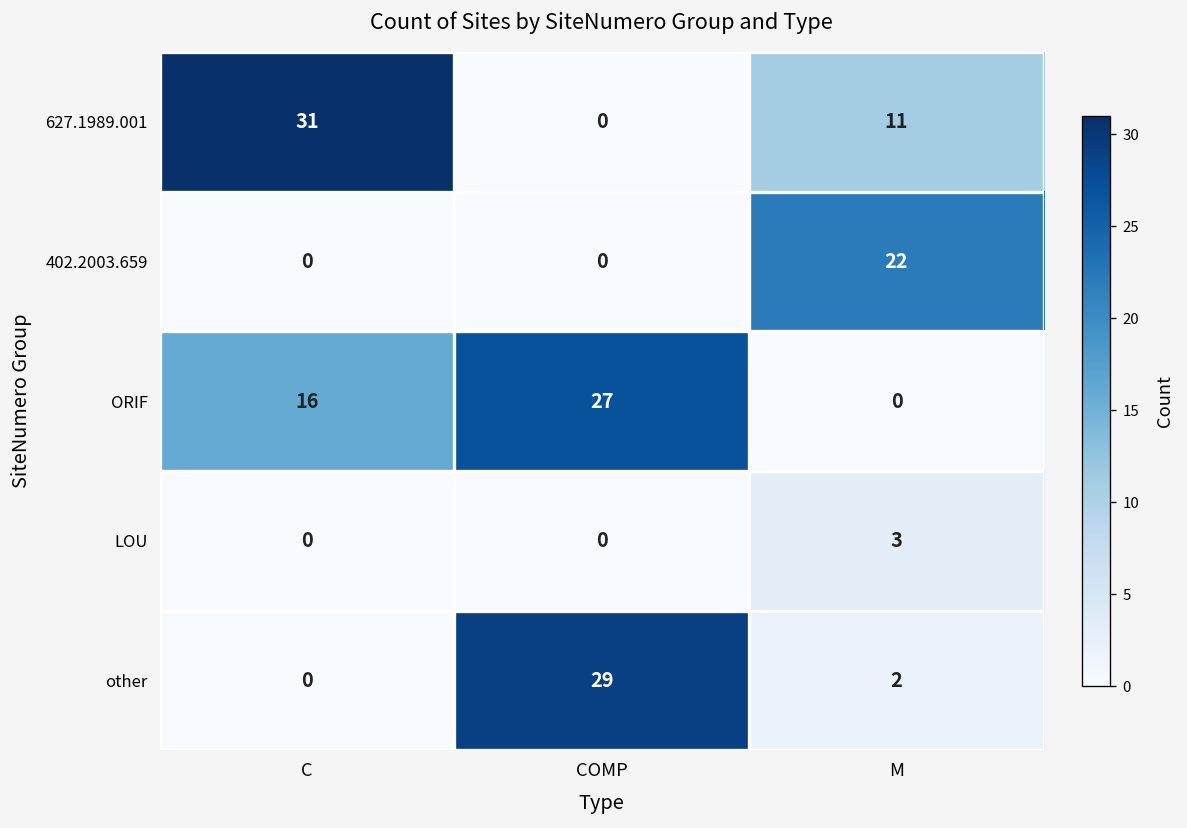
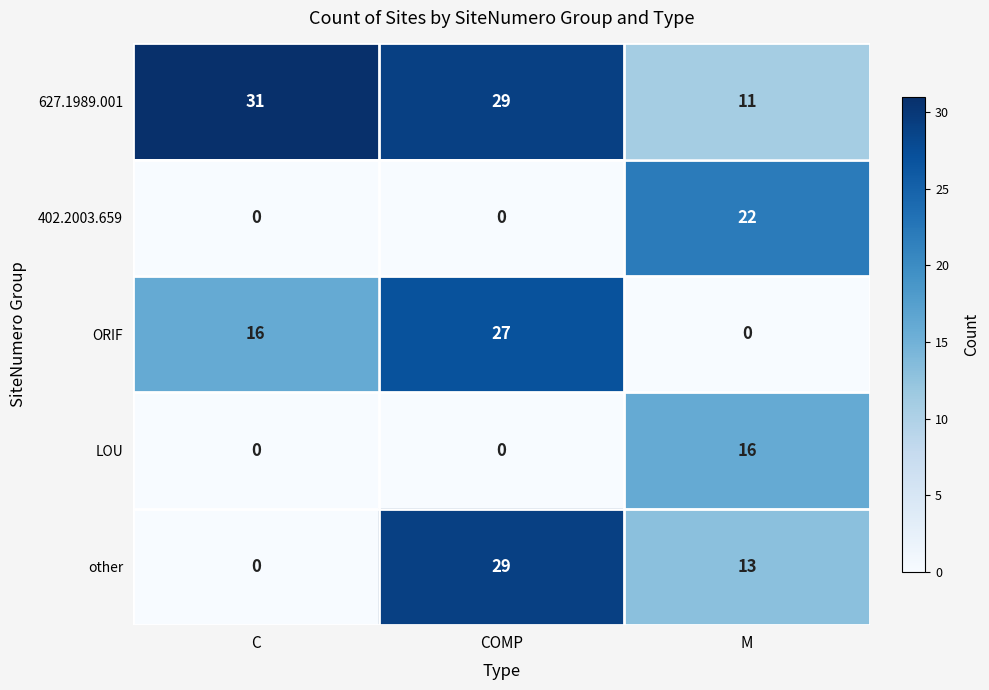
  {
    "627.1989.001": {
      "C": 31,
-     "COMP": 0,
+     "COMP": 29,
      "M": 11
    },
    "402.2003.659": {
      "C": 0,
      "COMP": 0,
      "M": 22
    },
    "ORIF": {
      "C": 16,
      "COMP": 27,
      "M": 0
    },
    "LOU": {
      "C": 0,
      "COMP": 0,
-     "M": 3
+     "M": 16
    },
    "other": {
      "C": 0,
      "COMP": 29,
-     "M": 2
+     "M": 13
    }
  }
